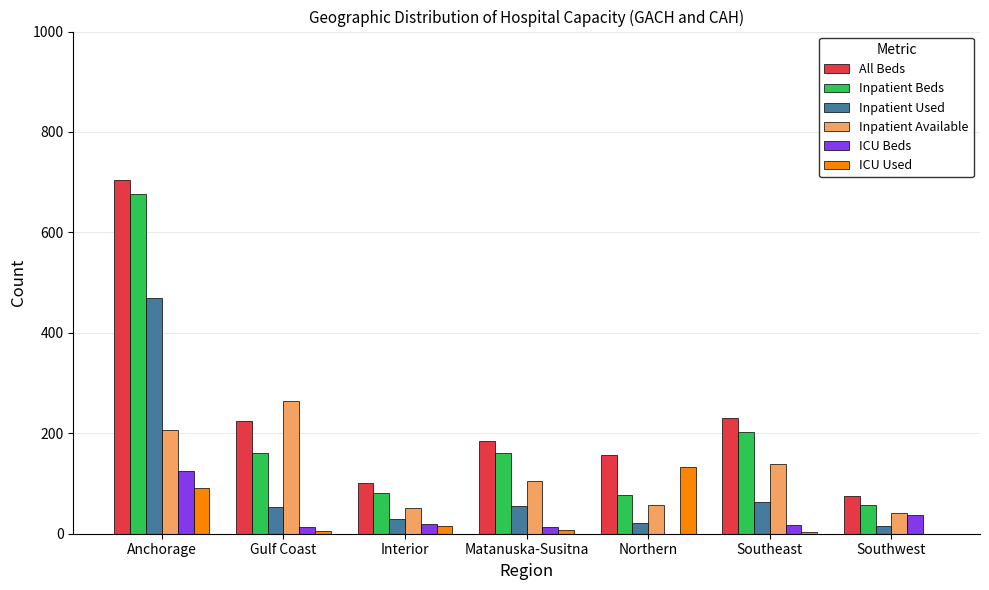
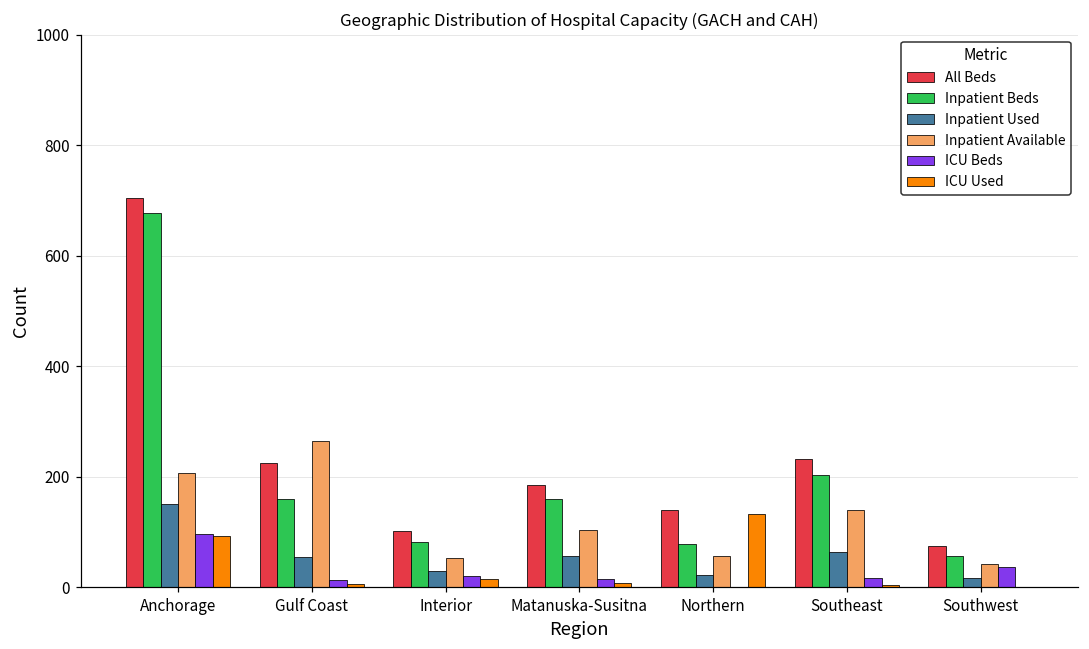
  {
    "All Beds": {
      "Anchorage": 700,
      "Gulf Coast": 220,
      "Interior": 100,
      "Matanuska-Susitna": 180,
-     "Northern": 160,
+     "Northern": 140,
      "Southeast": 230,
      "Southwest": 80
    },
    "Inpatient Beds": {
      "Anchorage": 680,
      "Gulf Coast": 160,
      "Interior": 80,
      "Matanuska-Susitna": 160,
      "Northern": 80,
      "Southeast": 200,
      "Southwest": 60
    },
    "Inpatient Used": {
-     "Anchorage": 470,
+     "Anchorage": 150,
      "Gulf Coast": 50,
      "Interior": 30,
      "Matanuska-Susitna": 60,
      "Northern": 20,
      "Southeast": 60,
      "Southwest": 20
    },
    "Inpatient Available": {
      "Anchorage": 210,
      "Gulf Coast": 260,
      "Interior": 50,
      "Matanuska-Susitna": 100,
      "Northern": 60,
      "Southeast": 140,
      "Southwest": 40
    },
    "ICU Beds": {
-     "Anchorage": 130,
+     "Anchorage": 100,
      "Gulf Coast": 10,
      "Interior": 20,
      "Matanuska-Susitna": 10,
      "Northern": 0,
      "Southeast": 20,
      "Southwest": 40
    },
    "ICU Used": {
      "Anchorage": 90,
      "Gulf Coast": 10,
      "Interior": 20,
      "Matanuska-Susitna": 10,
      "Northern": 130,
      "Southwest": 0
    }
  }
